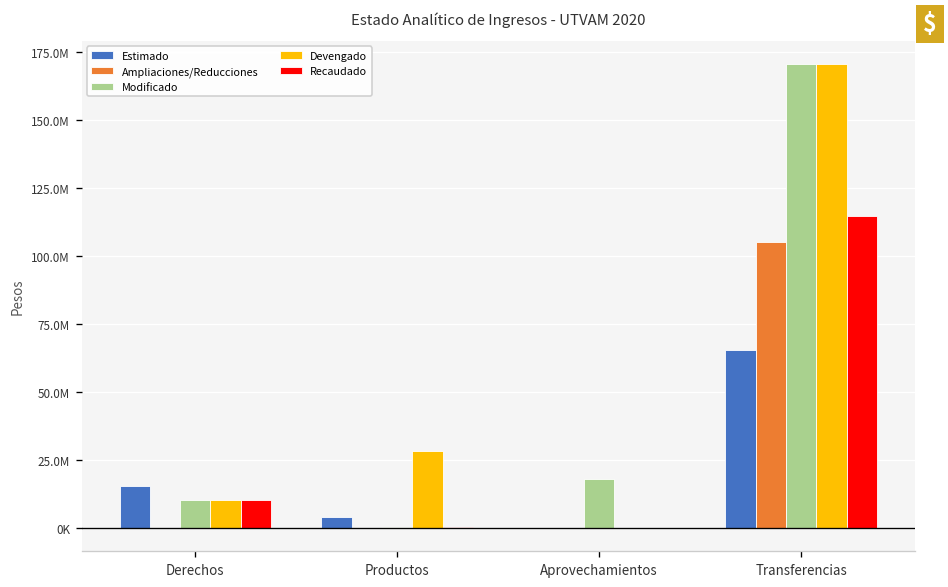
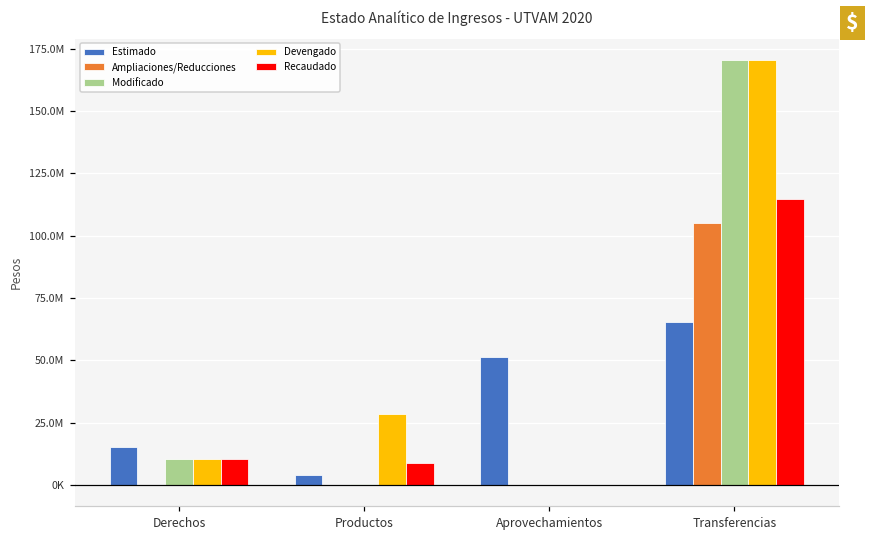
  {
    "Estimado": {
      "Derechos": 15000000,
      "Productos": 4000000,
-     "Aprovechamientos": 0,
+     "Aprovechamientos": 51000000,
      "Transferencias": 66000000
    },
    "Ampliaciones/Reducciones": {
      "Transferencias": 105000000
    },
    "Modificado": {
      "Derechos": 10000000,
-     "Aprovechamientos": 18000000,
+     "Aprovechamientos": 0,
      "Transferencias": 171000000
    },
    "Devengado": {
      "Derechos": 10000000,
      "Productos": 28000000,
      "Transferencias": 171000000
    },
    "Recaudado": {
      "Derechos": 10000000,
-     "Productos": 0,
+     "Productos": 9000000,
      "Transferencias": 115000000
    }
  }
